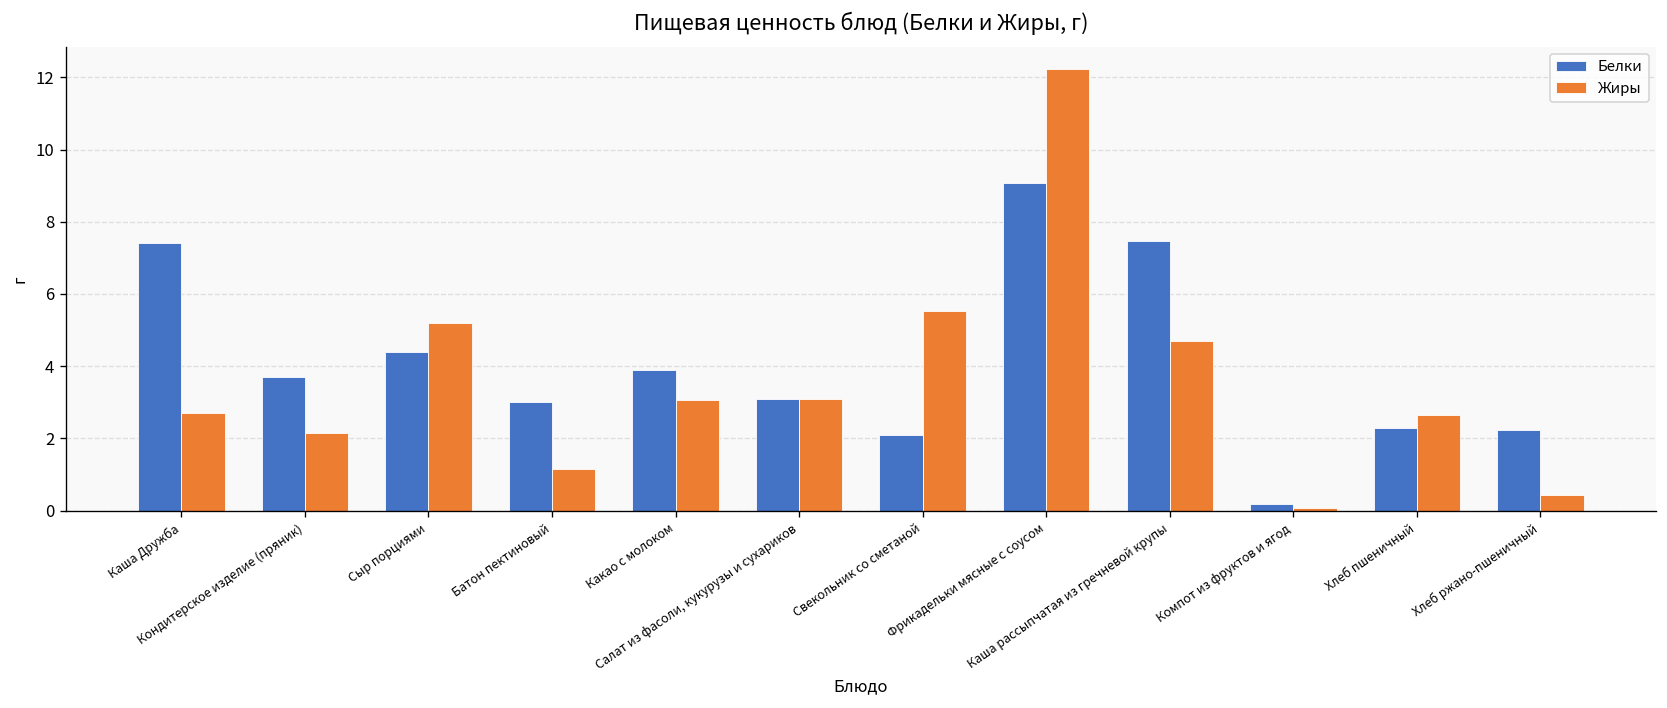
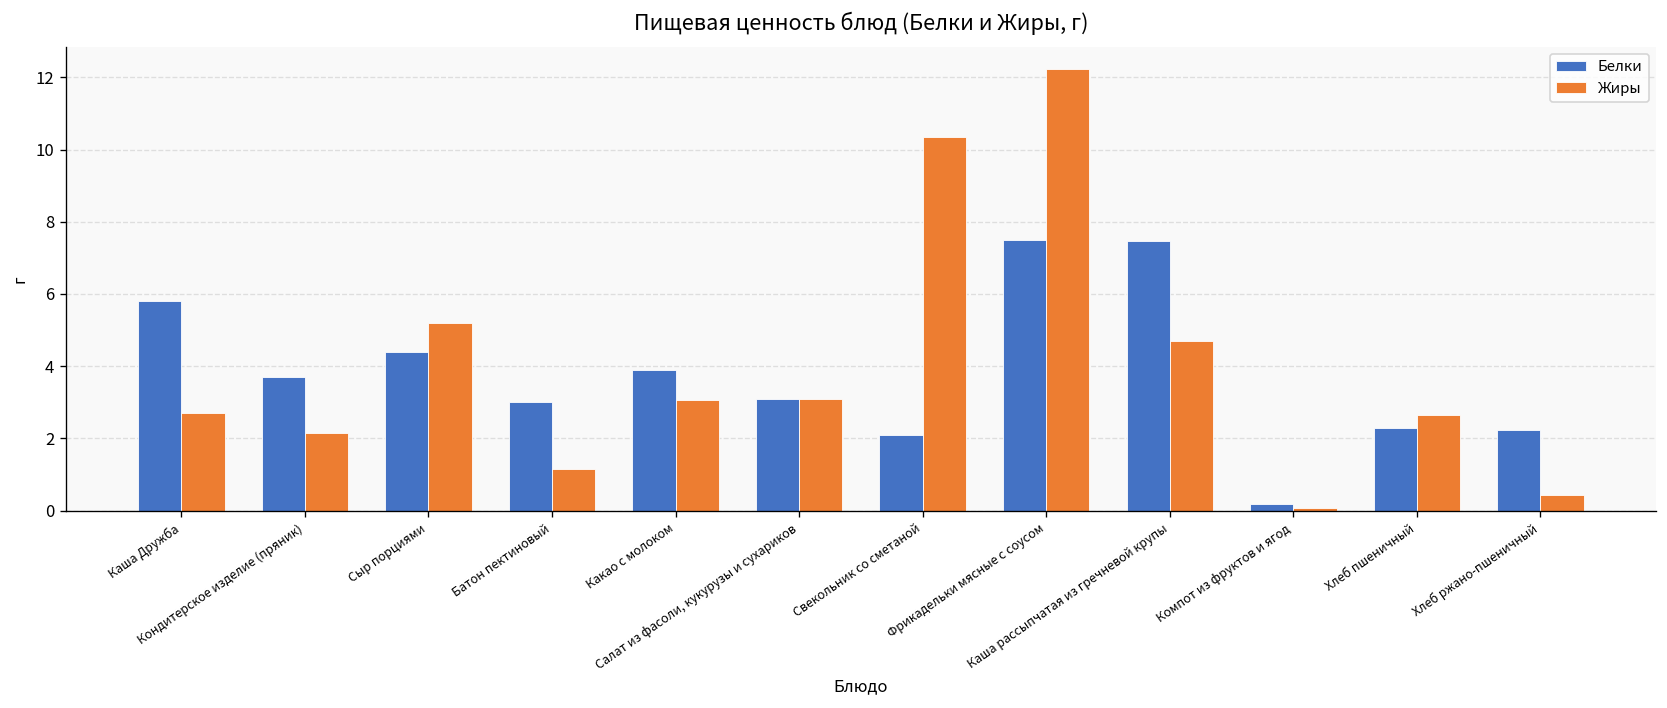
  {
    "Белки": {
-     "Каша Дружба": 7.4,
+     "Каша Дружба": 5.8,
      "Кондитерское изделие (пряник)": 3.7,
      "Сыр порциями": 4.4,
      "Батон пектиновый": 3.0,
      "Какао с молоком": 3.9,
      "Салат из фасоли, кукурузы и сухариков": 3.1,
      "Свекольник со сметаной": 2.1,
-     "Фрикадельки мясные с соусом": 9.1,
+     "Фрикадельки мясные с соусом": 7.5,
      "Каша рассыпчатая из гречневой крупы": 7.5,
      "Компот из фруктов и ягод": 0.2,
      "Хлеб пшеничный": 2.3,
      "Хлеб ржано-пшеничный": 2.2
    },
    "Жиры": {
      "Каша Дружба": 2.7,
      "Кондитерское изделие (пряник)": 2.1,
      "Сыр порциями": 5.2,
      "Батон пектиновый": 1.2,
      "Какао с молоком": 3.1,
      "Салат из фасоли, кукурузы и сухариков": 3.1,
-     "Свекольник со сметаной": 5.5,
+     "Свекольник со сметаной": 10.4,
      "Фрикадельки мясные с соусом": 12.2,
      "Каша рассыпчатая из гречневой крупы": 4.7,
      "Хлеб пшеничный": 2.7,
      "Хлеб ржано-пшеничный": 0.4
    }
  }
